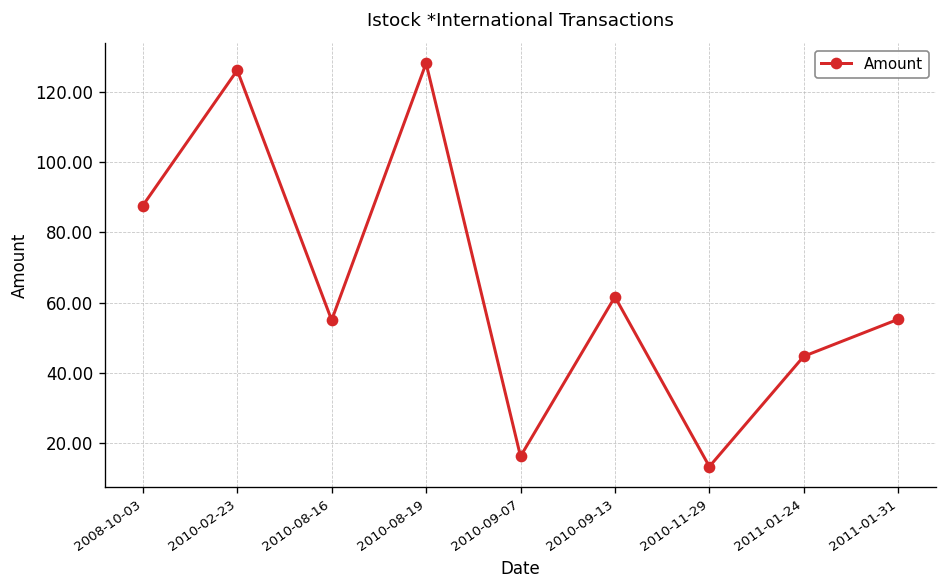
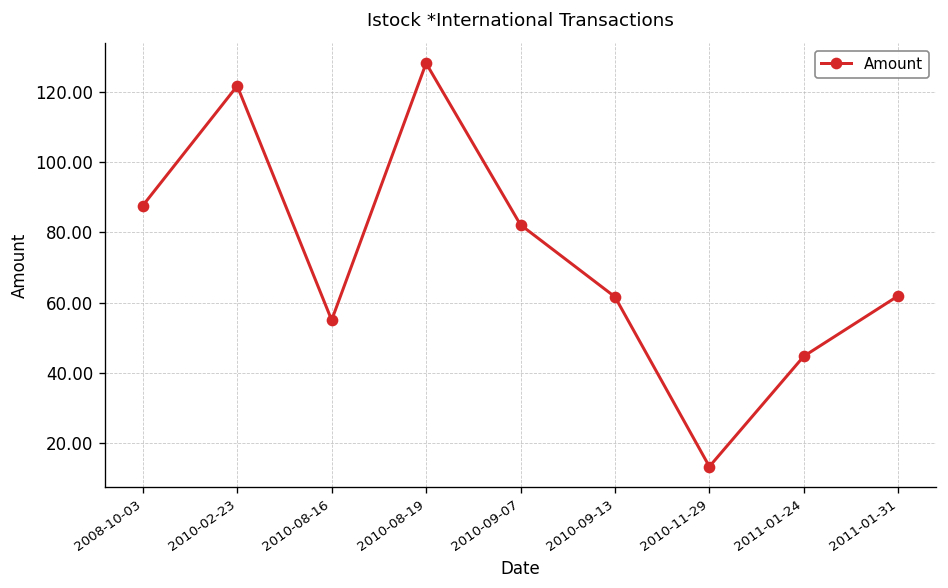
  {
    "2008-10-03": 88,
-   "2010-02-23": 126,
+   "2010-02-23": 122,
    "2010-08-16": 55,
    "2010-08-19": 128,
-   "2010-09-07": 16,
+   "2010-09-07": 82,
    "2010-09-13": 62,
    "2010-11-29": 13,
    "2011-01-24": 45,
-   "2011-01-31": 55
+   "2011-01-31": 62
  }
